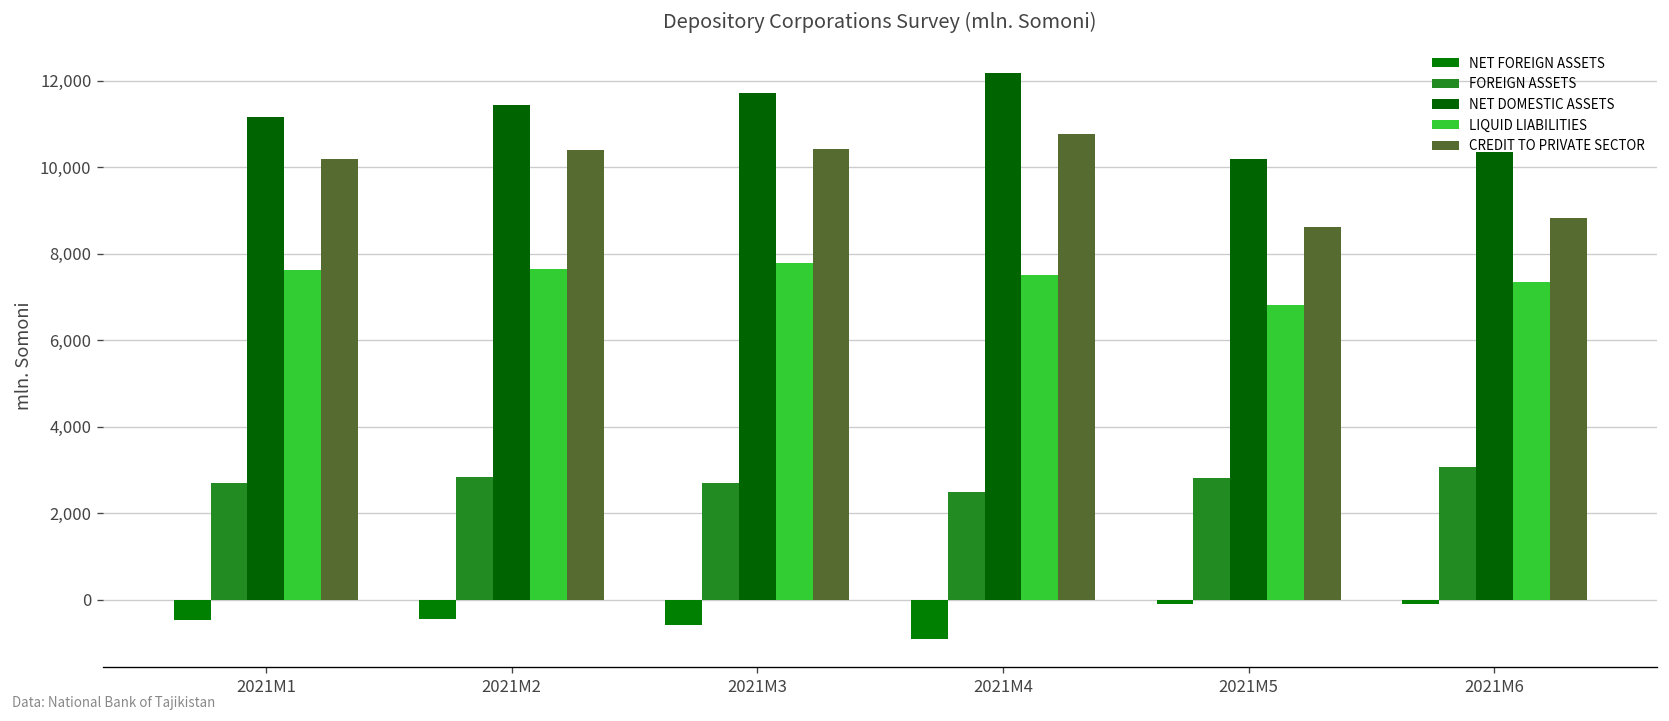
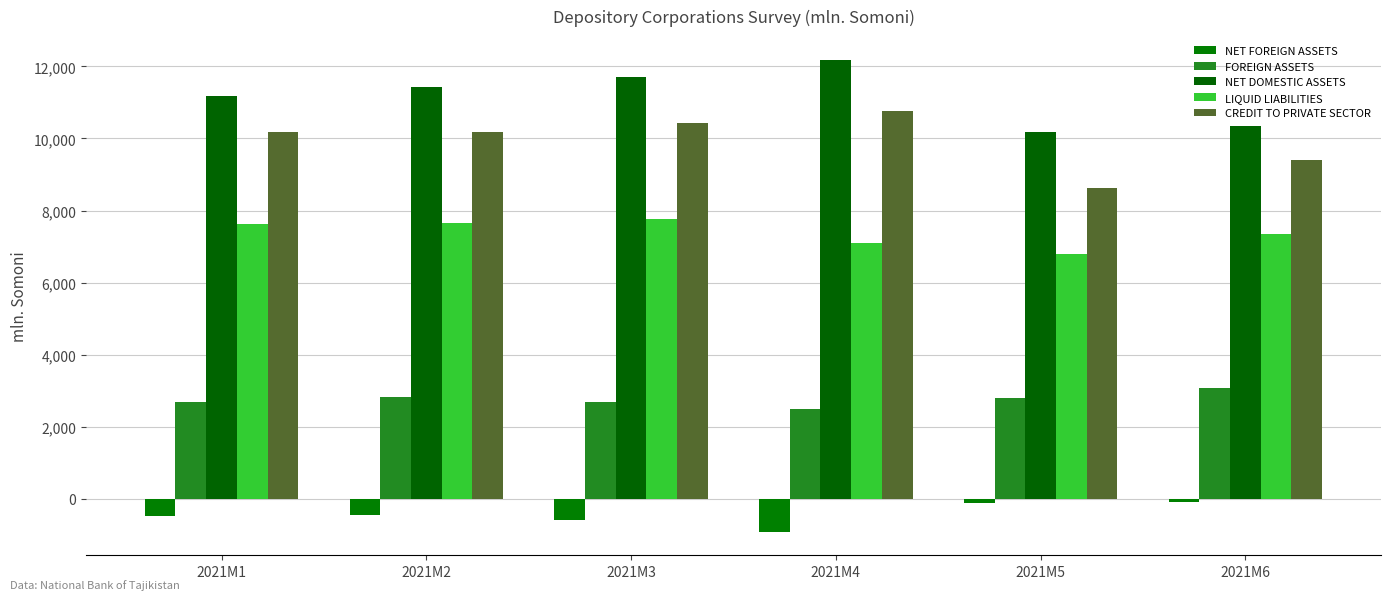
  {
    "LIQUID LIABILITIES": {
      "2021M1": "7,600",
      "2021M2": "7,600",
      "2021M3": "7,800",
-     "2021M4": "7,500",
+     "2021M4": "7,100",
      "2021M5": "6,800",
      "2021M6": "7,300"
    },
    "CREDIT TO PRIVATE SECTOR": {
      "2021M1": "10,200",
-     "2021M2": "10,400",
+     "2021M2": "10,200",
      "2021M3": "10,400",
      "2021M4": "10,800",
      "2021M5": "8,600",
-     "2021M6": "8,800"
+     "2021M6": "9,400"
    }
  }
